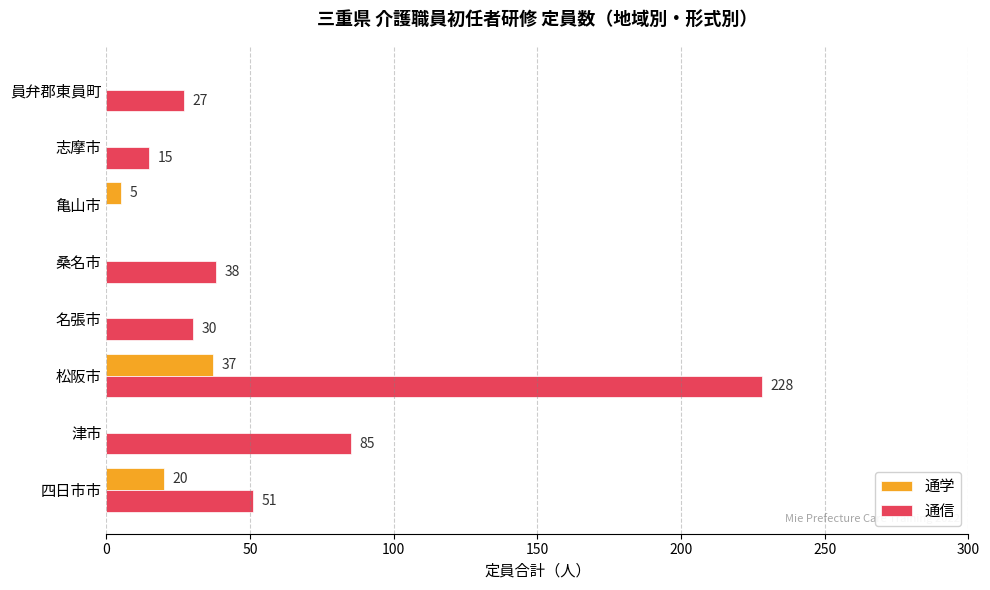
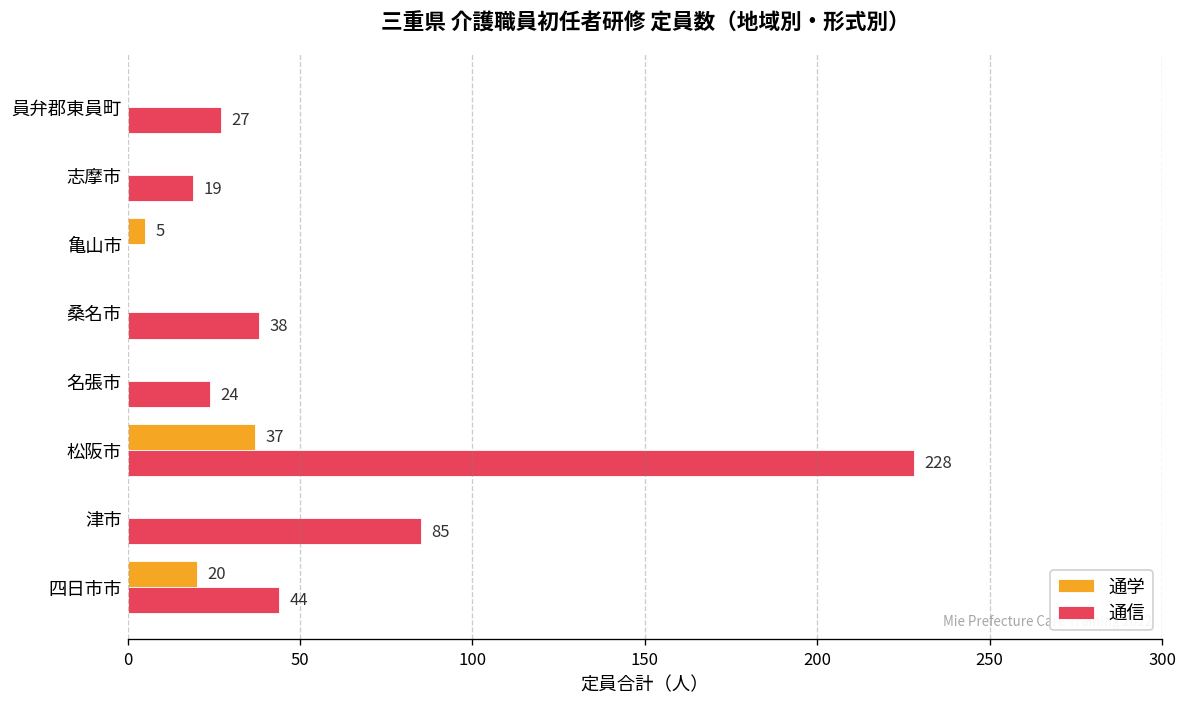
  {
    "通学": {
      "亀山市": 5,
      "松阪市": 37,
      "四日市市": 20
    },
    "通信": {
      "員弁郡東員町": 27,
-     "志摩市": 15,
+     "志摩市": 19,
      "桑名市": 38,
-     "名張市": 30,
+     "名張市": 24,
      "松阪市": 228,
      "津市": 85,
-     "四日市市": 51
+     "四日市市": 44
    }
  }
